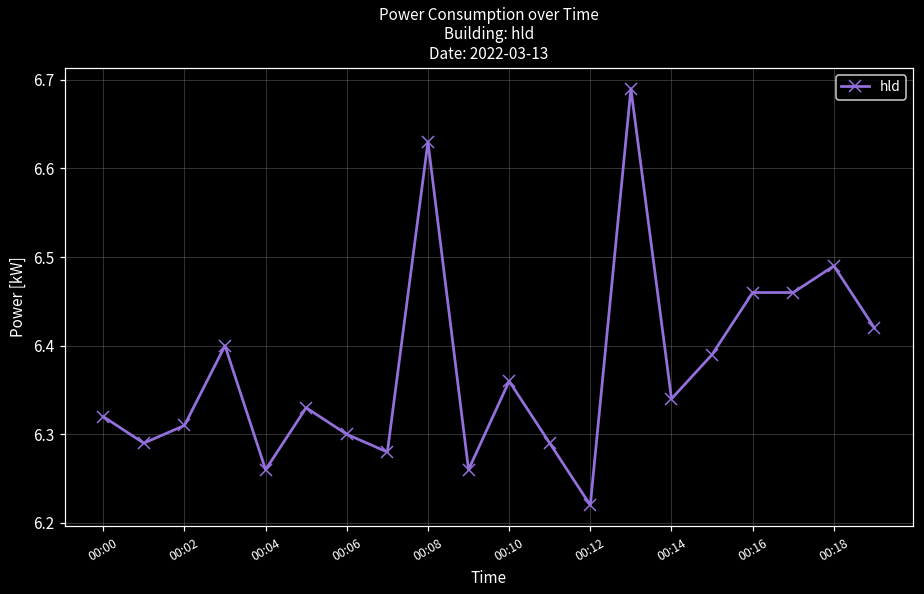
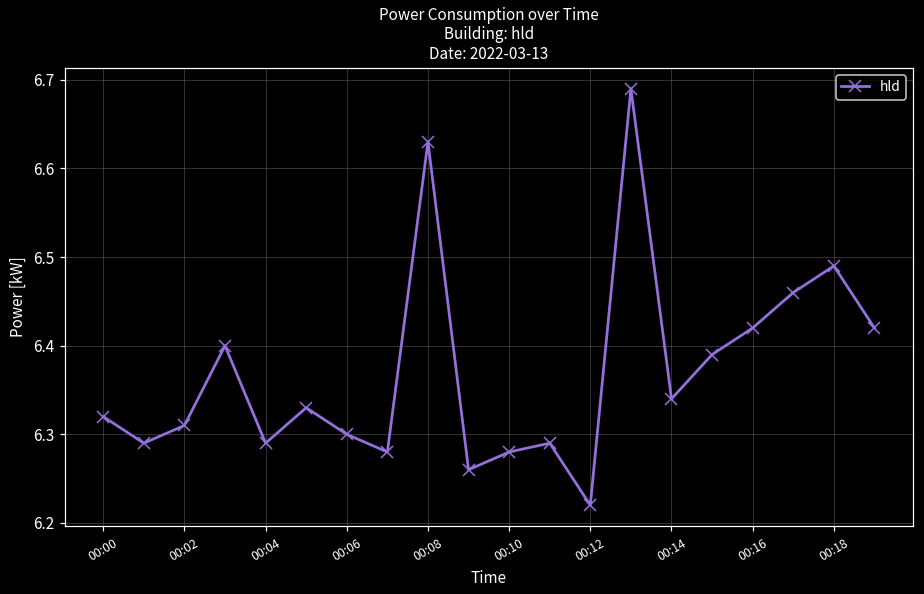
  {
    "00:00": 6.32,
    "00:02": 6.31,
-   "00:04": 6.26,
+   "00:04": 6.29,
    "00:06": 6.30,
    "00:08": 6.63,
-   "00:10": 6.36,
+   "00:10": 6.28,
    "00:12": 6.22,
    "00:14": 6.34,
-   "00:16": 6.46,
+   "00:16": 6.42,
    "00:18": 6.49
  }
